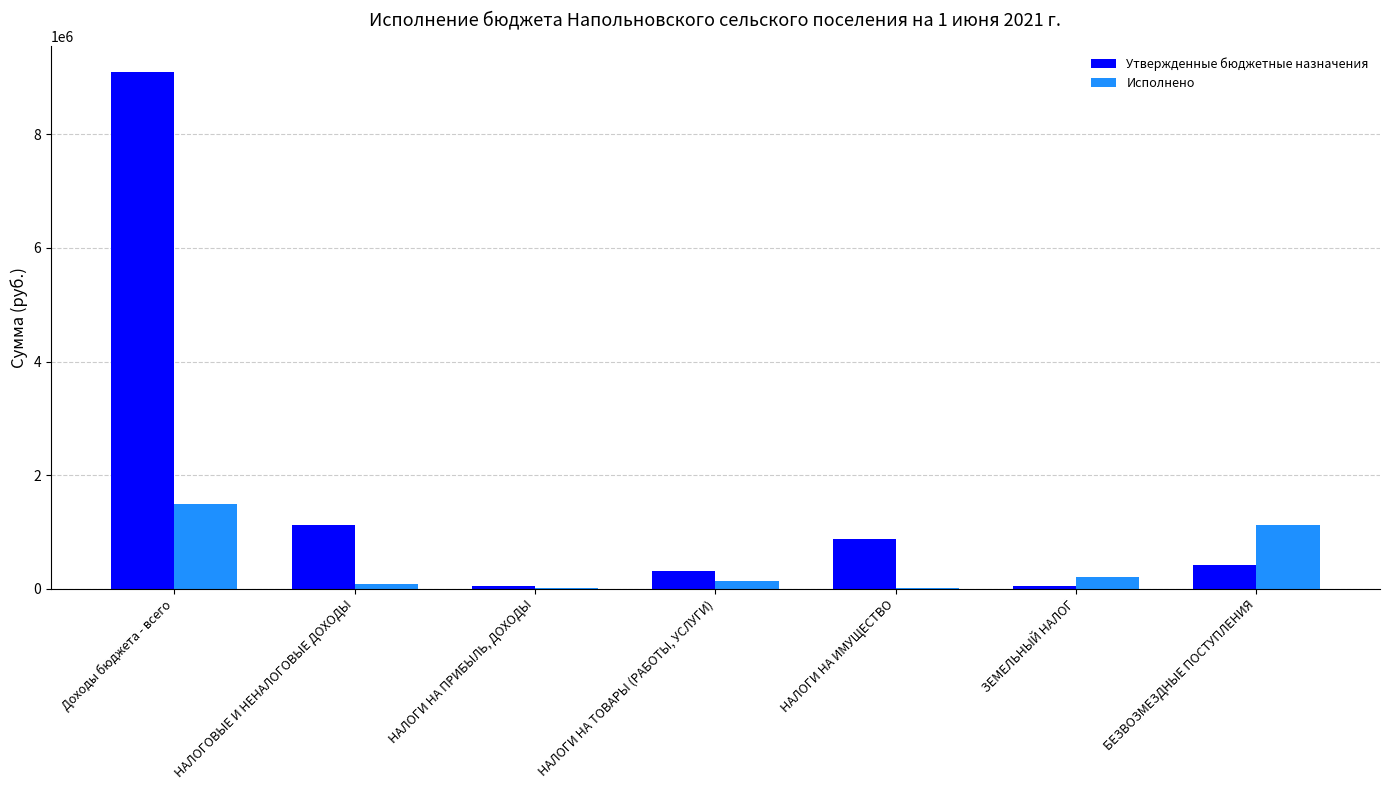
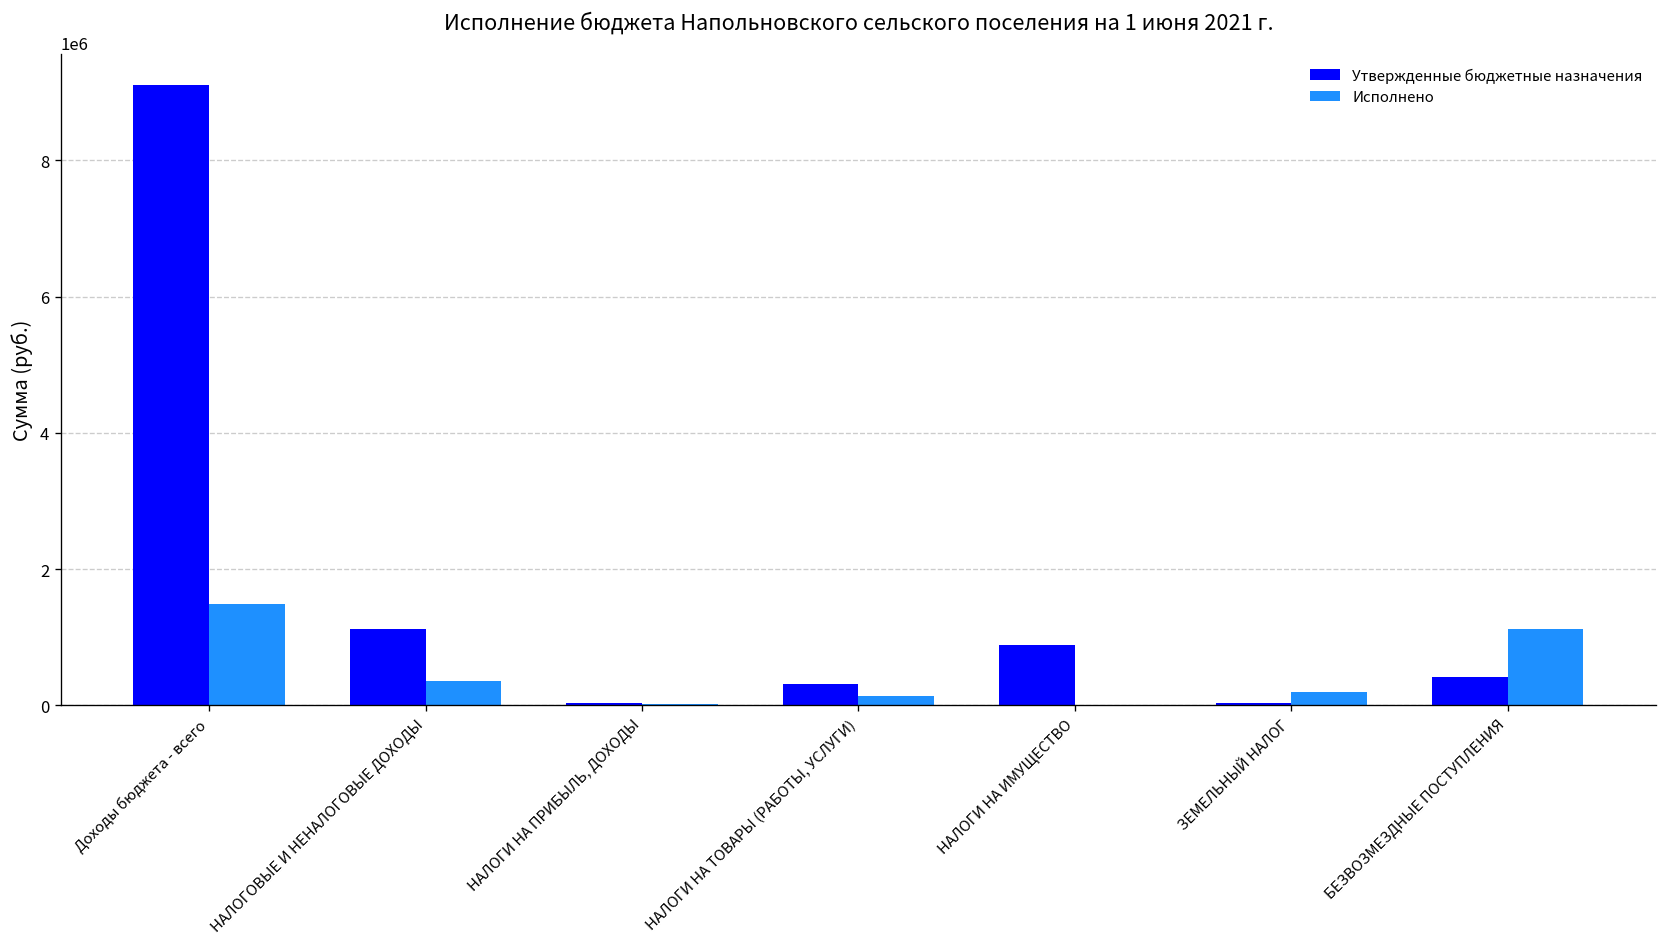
  {
    "Утвержденные бюджетные назначения": {
      "Доходы бюджета - всего": 9100000,
      "НАЛОГОВЫЕ И НЕНАЛОГОВЫЕ ДОХОДЫ": 1100000,
      "НАЛОГИ НА ТОВАРЫ (РАБОТЫ, УСЛУГИ)": 300000,
      "НАЛОГИ НА ИМУЩЕСТВО": 900000,
      "БЕЗВОЗМЕЗДНЫЕ ПОСТУПЛЕНИЯ": 400000
    },
    "Исполнено": {
      "Доходы бюджета - всего": 1500000,
-     "НАЛОГОВЫЕ И НЕНАЛОГОВЫЕ ДОХОДЫ": 100000,
+     "НАЛОГОВЫЕ И НЕНАЛОГОВЫЕ ДОХОДЫ": 400000,
      "НАЛОГИ НА ТОВАРЫ (РАБОТЫ, УСЛУГИ)": 100000,
      "ЗЕМЕЛЬНЫЙ НАЛОГ": 200000,
      "БЕЗВОЗМЕЗДНЫЕ ПОСТУПЛЕНИЯ": 1100000
    }
  }
